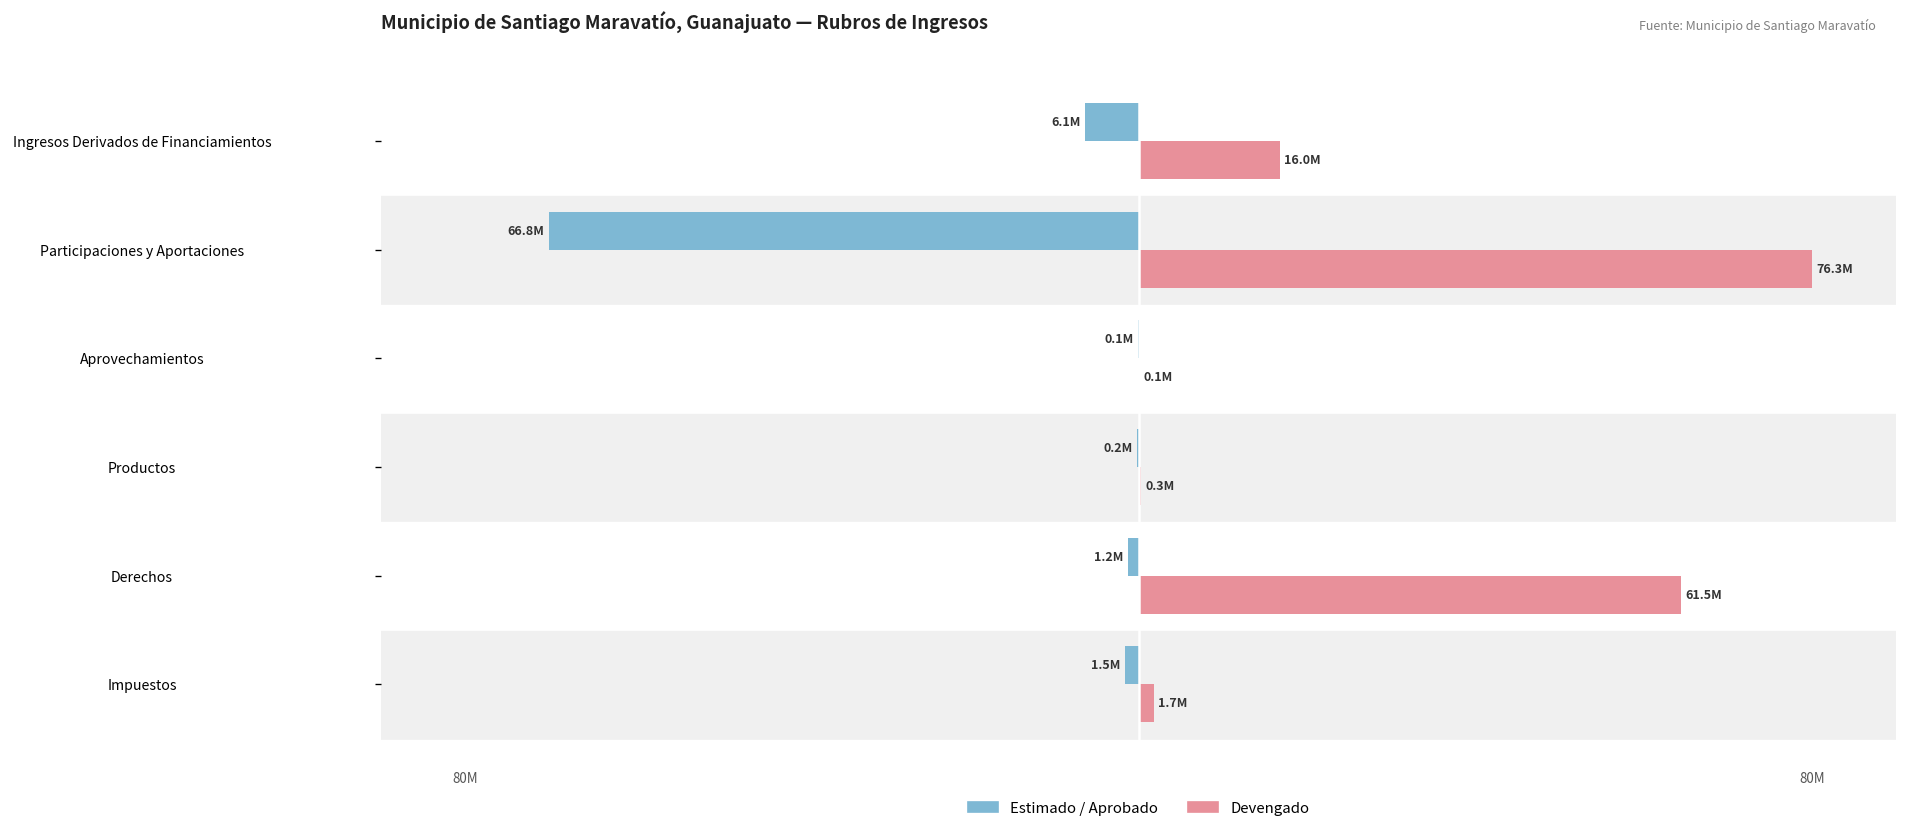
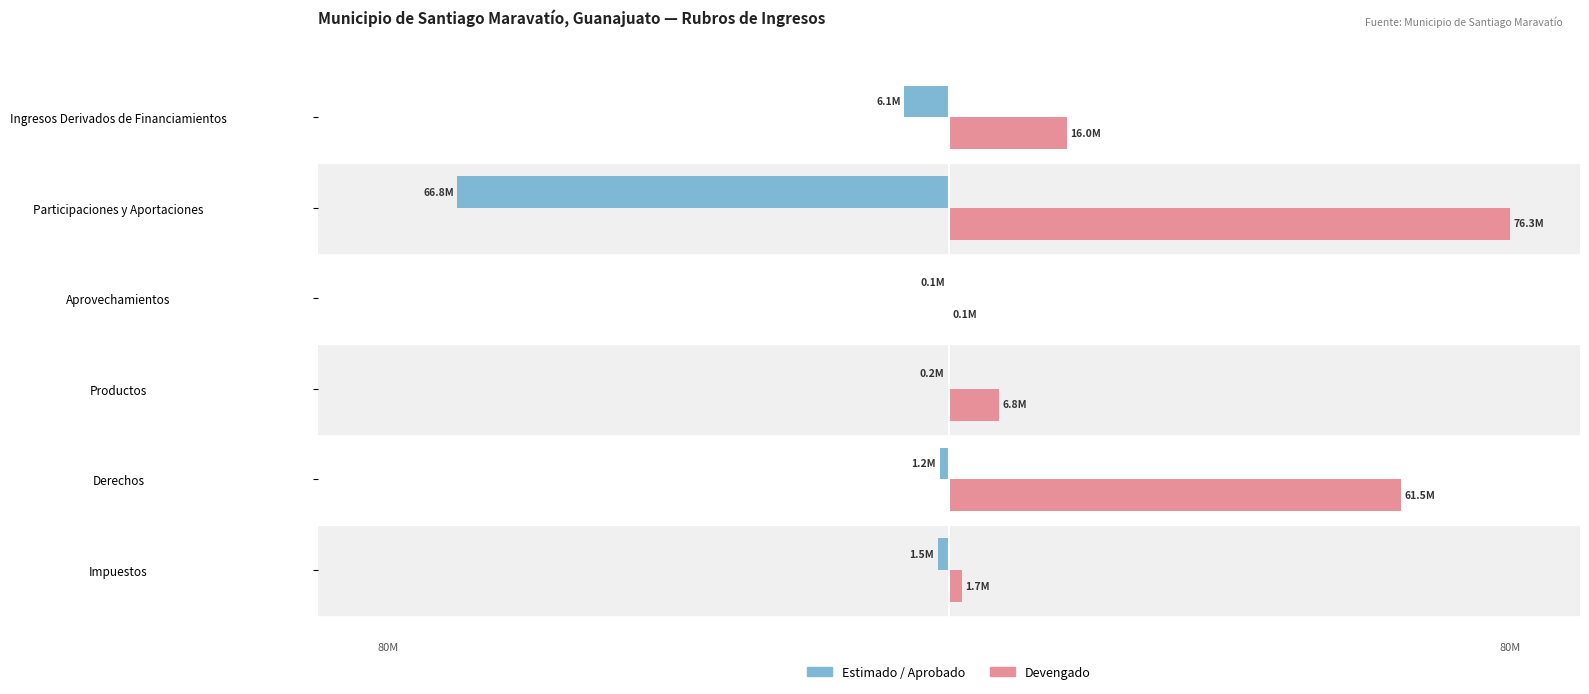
  {
    "Devengado": {
      "Aprovechamientos": "0.1M",
-     "Productos": "0.3M"
+     "Productos": "6.8M"
    }
  }
